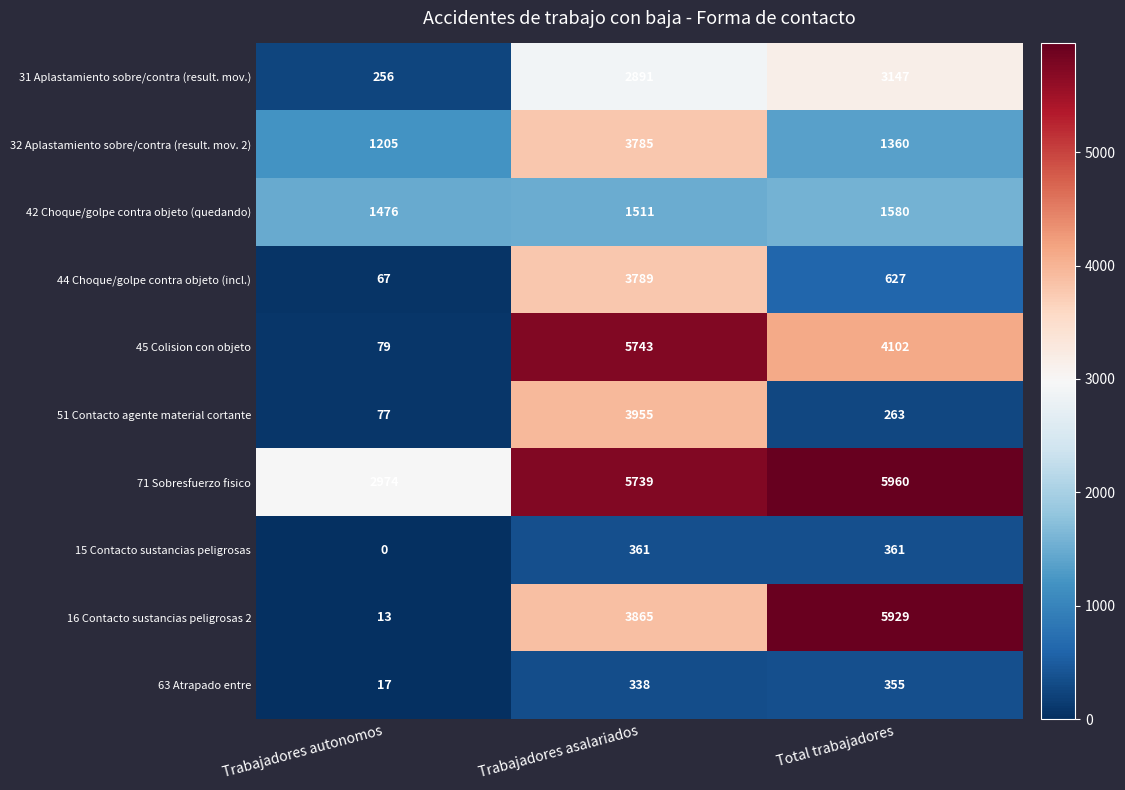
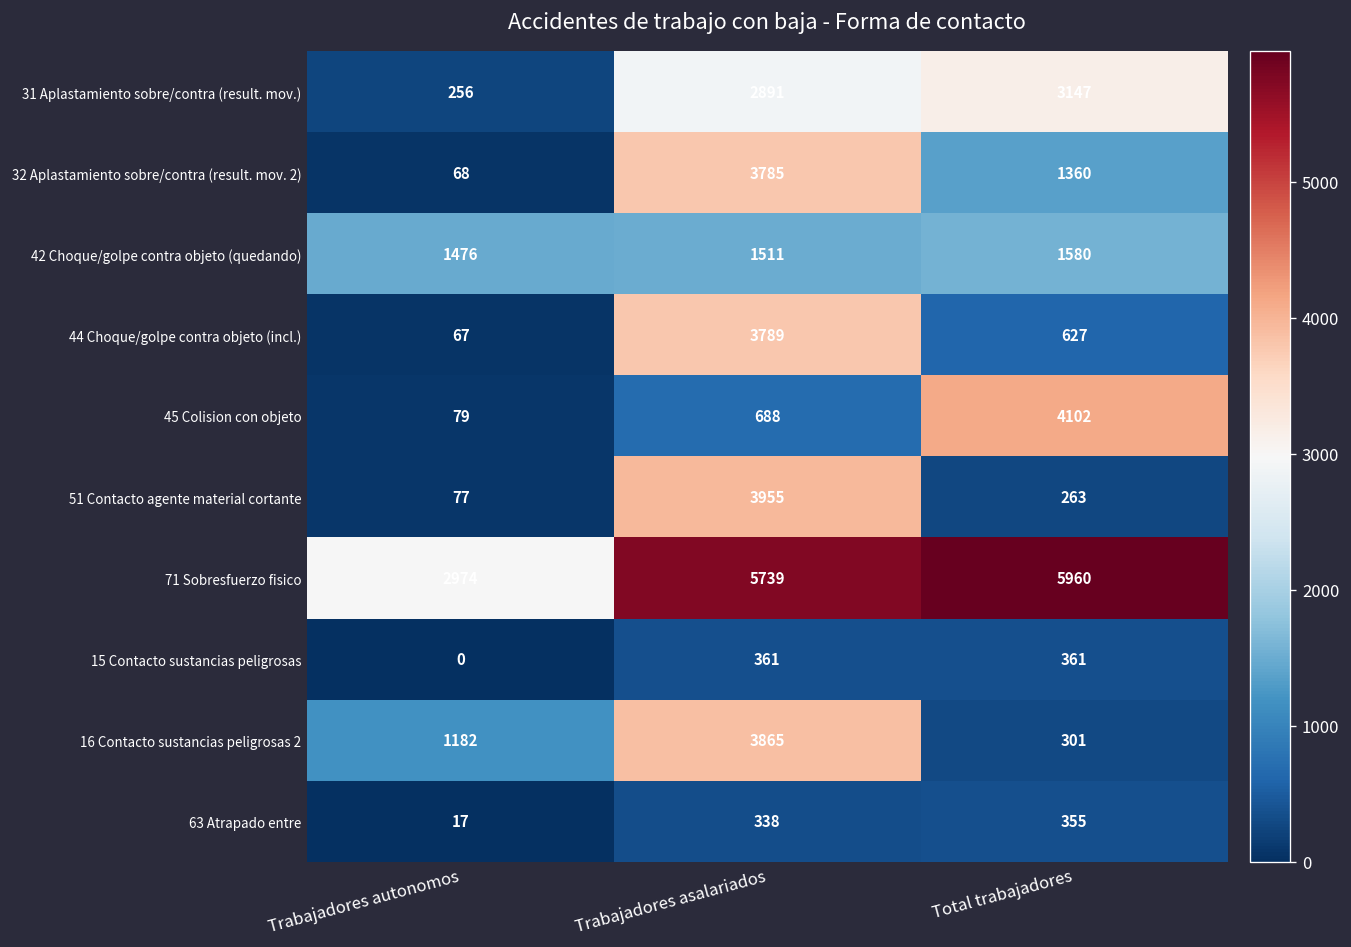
  {
    "31 Aplastamiento sobre/contra (result. mov.)": {
      "Trabajadores autonomos": 256
    },
    "32 Aplastamiento sobre/contra (result. mov. 2)": {
-     "Trabajadores autonomos": 1205,
+     "Trabajadores autonomos": 68,
      "Trabajadores asalariados": 3785,
      "Total trabajadores": 1360
    },
    "42 Choque/golpe contra objeto (quedando)": {
      "Trabajadores autonomos": 1476,
      "Trabajadores asalariados": 1511,
      "Total trabajadores": 1580
    },
    "44 Choque/golpe contra objeto (incl.)": {
      "Trabajadores autonomos": 67,
      "Trabajadores asalariados": 3789,
      "Total trabajadores": 627
    },
    "45 Colision con objeto": {
      "Trabajadores autonomos": 79,
-     "Trabajadores asalariados": 5743,
+     "Trabajadores asalariados": 688,
      "Total trabajadores": 4102
    },
    "51 Contacto agente material cortante": {
      "Trabajadores autonomos": 77,
      "Trabajadores asalariados": 3955,
      "Total trabajadores": 263
    },
    "71 Sobresfuerzo fisico": {
      "Trabajadores asalariados": 5739,
      "Total trabajadores": 5960
    },
    "15 Contacto sustancias peligrosas": {
      "Trabajadores autonomos": 0,
      "Trabajadores asalariados": 361,
      "Total trabajadores": 361
    },
    "16 Contacto sustancias peligrosas 2": {
-     "Trabajadores autonomos": 13,
+     "Trabajadores autonomos": 1182,
      "Trabajadores asalariados": 3865,
-     "Total trabajadores": 5929
+     "Total trabajadores": 301
    },
    "63 Atrapado entre": {
      "Trabajadores autonomos": 17,
      "Trabajadores asalariados": 338,
      "Total trabajadores": 355
    }
  }
